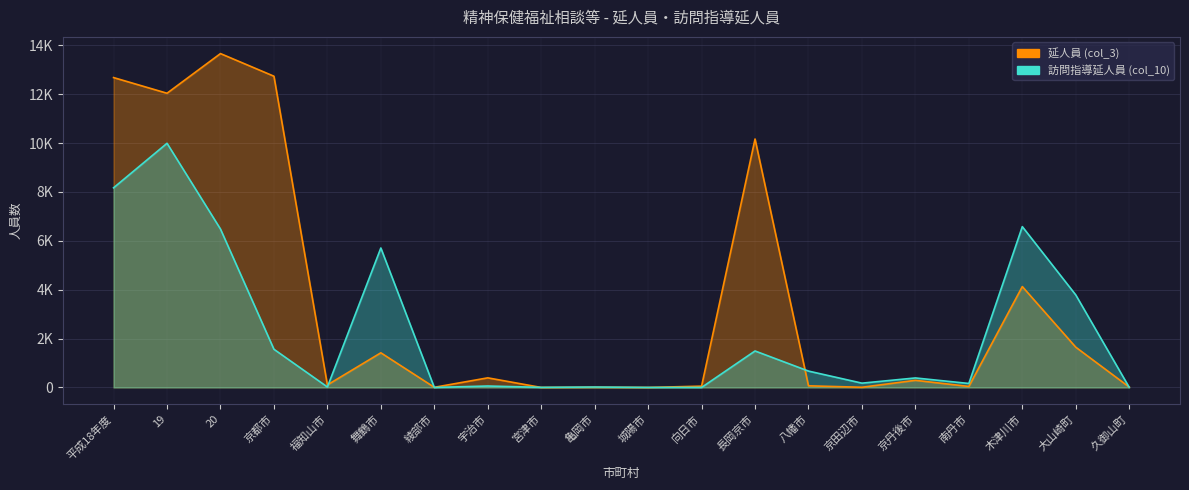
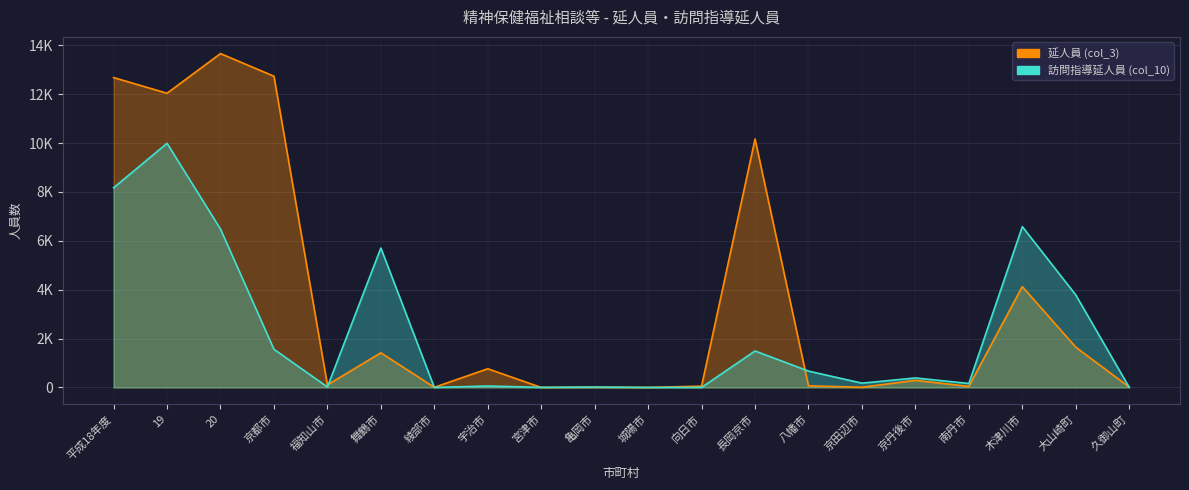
  {
    "延人員 (col_3)": {
      "平成18年度": 12700,
      "19": 12000,
      "20": 13700,
      "京都市": 12700,
      "舞鶴市": 1400,
-     "宇治市": 400,
+     "宇治市": 800,
      "長岡京市": 10200,
      "八幡市": 100,
      "京田辺市": 0,
      "南丹市": 0,
      "木津川市": 4100,
      "大山崎町": 1600
    },
    "訪問指導延人員 (col_10)": {
      "平成18年度": 8200,
      "19": 10000,
      "20": 6500,
      "京都市": 1600,
      "舞鶴市": 5700,
      "宇治市": 100,
      "長岡京市": 1500,
      "八幡市": 700,
      "京田辺市": 200,
      "南丹市": 200,
      "木津川市": 6600,
      "大山崎町": 3800
    }
  }
